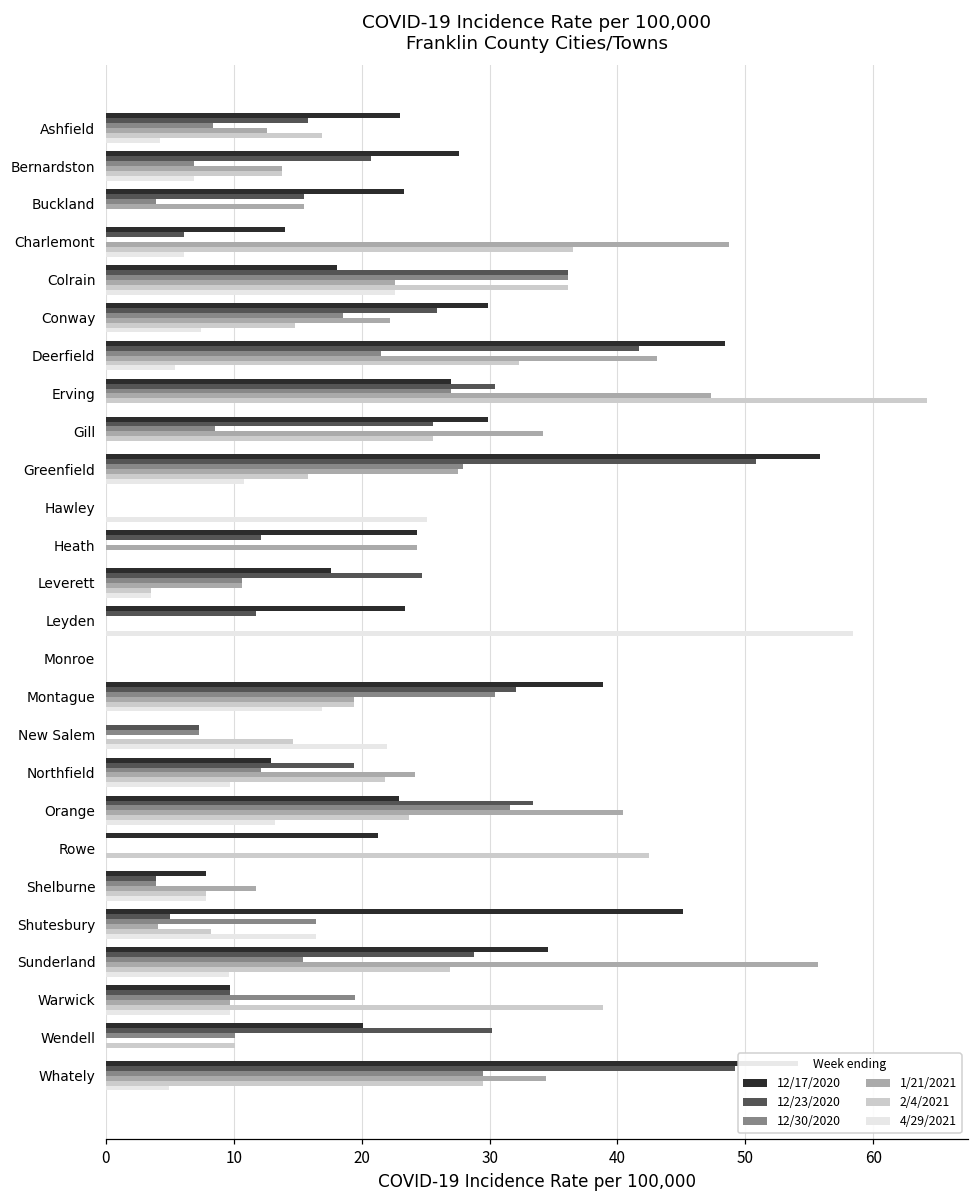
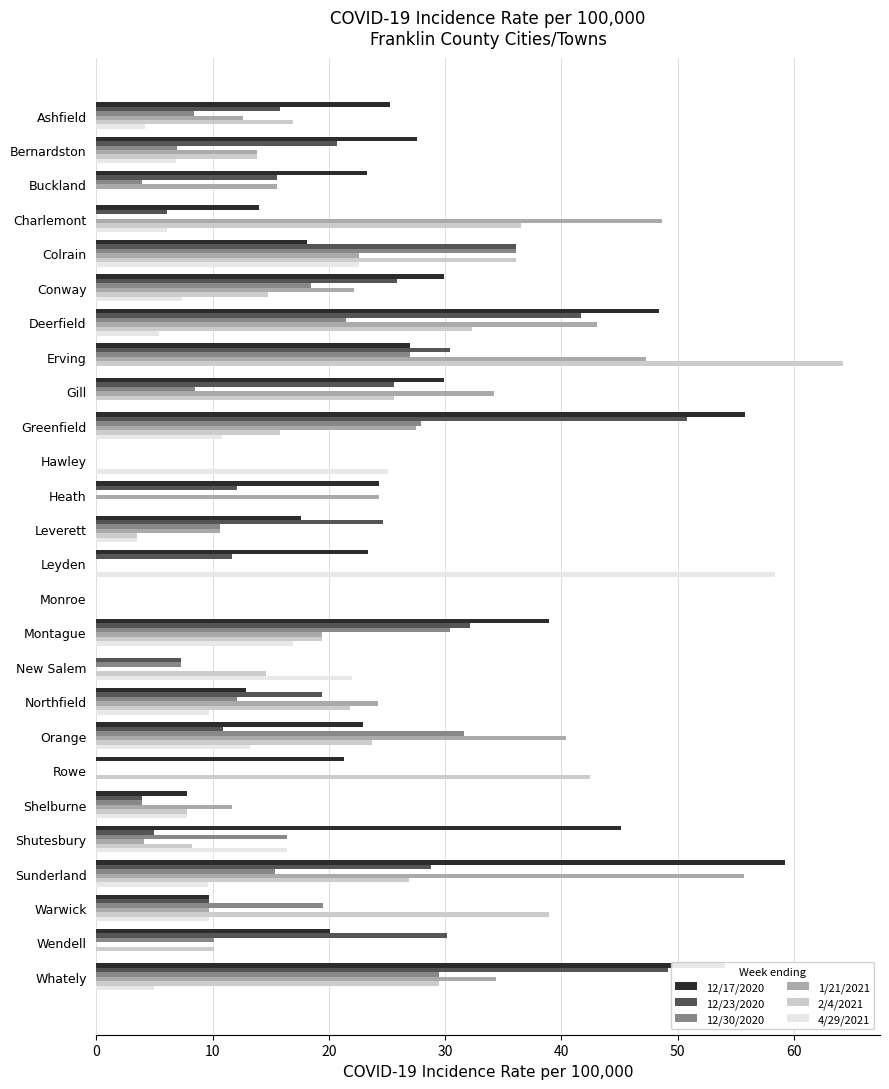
  {
    "12/17/2020": {
-     "Ashfield": 23.0,
+     "Ashfield": 25.3,
      "Bernardston": 27.6,
      "Buckland": 23.3,
      "Charlemont": 14.0,
      "Colrain": 18.1,
      "Conway": 29.9,
      "Deerfield": 48.4,
      "Erving": 27.0,
      "Gill": 29.9,
      "Greenfield": 55.8,
      "Hawley": 0.0,
      "Heath": 24.3,
      "Leverett": 17.6,
      "Leyden": 23.4,
      "Monroe": 0.0,
      "Montague": 38.9,
      "New Salem": 0.0,
      "Northfield": 12.9,
      "Orange": 22.9,
      "Rowe": 21.3,
      "Shelburne": 7.8,
      "Shutesbury": 45.1,
-     "Sunderland": 34.6,
+     "Sunderland": 59.2,
      "Warwick": 9.7,
      "Wendell": 20.1
    },
    "12/23/2020": {
      "Ashfield": 15.8,
      "Bernardston": 20.7,
      "Buckland": 15.5,
      "Charlemont": 6.1,
      "Colrain": 36.1,
      "Conway": 25.9,
      "Deerfield": 41.7,
      "Erving": 30.4,
      "Gill": 25.6,
      "Greenfield": 50.8,
      "Hawley": 0.0,
      "Heath": 12.1,
      "Leverett": 24.7,
      "Leyden": 11.7,
      "Monroe": 0.0,
      "Montague": 32.1,
      "New Salem": 7.3,
      "Northfield": 19.4,
-     "Orange": 33.4,
+     "Orange": 10.9,
      "Rowe": 0.0,
      "Shelburne": 3.9,
      "Shutesbury": 5.0,
      "Sunderland": 28.8,
      "Warwick": 9.7,
      "Wendell": 30.2,
      "Whately": 49.2
    }
  }
